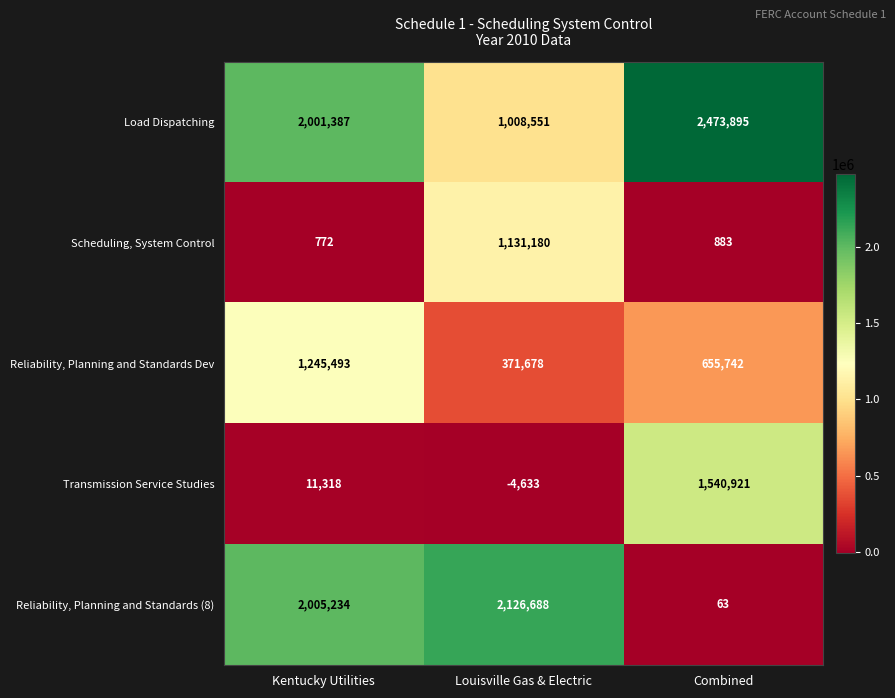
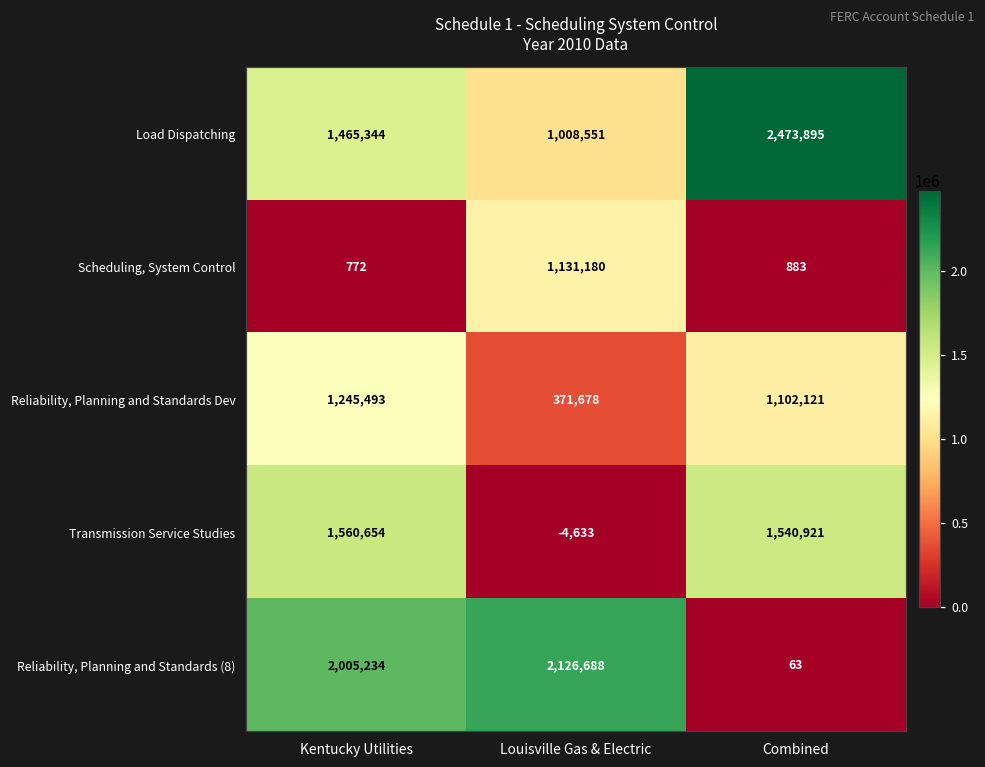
  {
    "Load Dispatching": {
-     "Kentucky Utilities": "2,001,387",
+     "Kentucky Utilities": "1,465,344",
      "Louisville Gas & Electric": "1,008,551",
      "Combined": "2,473,895"
    },
    "Scheduling, System Control": {
      "Kentucky Utilities": "772",
      "Louisville Gas & Electric": "1,131,180",
      "Combined": "883"
    },
    "Reliability, Planning and Standards Dev": {
      "Kentucky Utilities": "1,245,493",
      "Louisville Gas & Electric": "371,678",
-     "Combined": "655,742"
+     "Combined": "1,102,121"
    },
    "Transmission Service Studies": {
-     "Kentucky Utilities": "11,318",
+     "Kentucky Utilities": "1,560,654",
      "Louisville Gas & Electric": "-4,633",
      "Combined": "1,540,921"
    },
    "Reliability, Planning and Standards (8)": {
      "Kentucky Utilities": "2,005,234",
      "Louisville Gas & Electric": "2,126,688",
      "Combined": "63"
    }
  }
